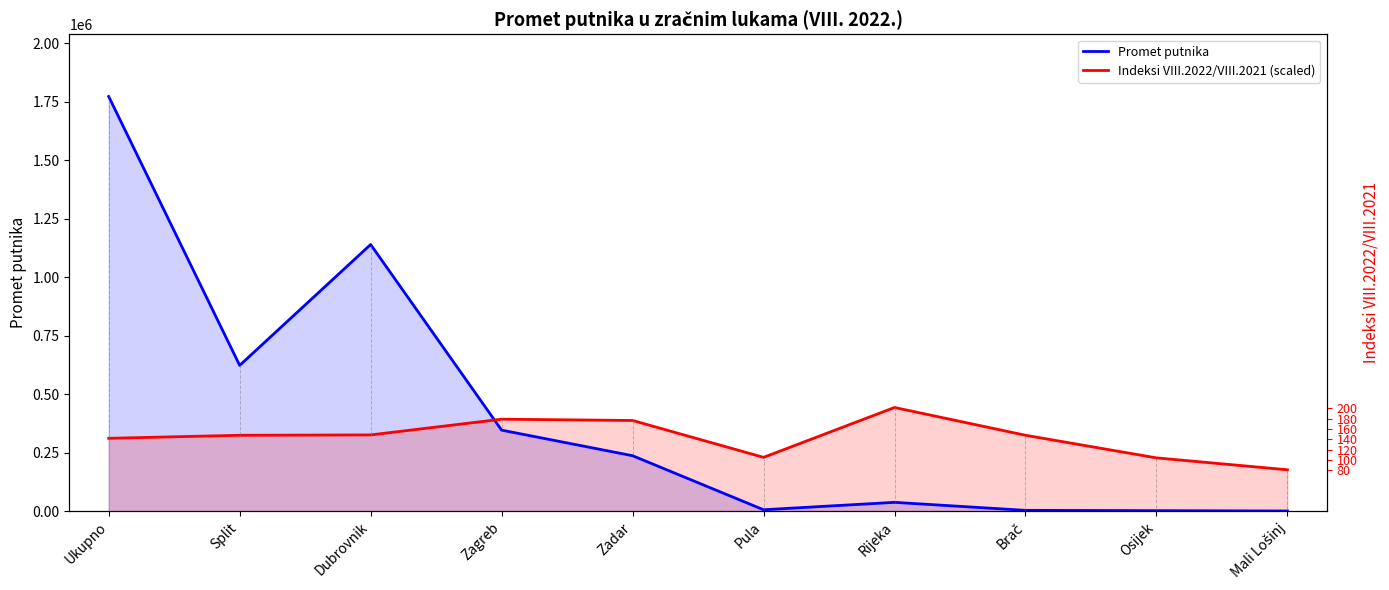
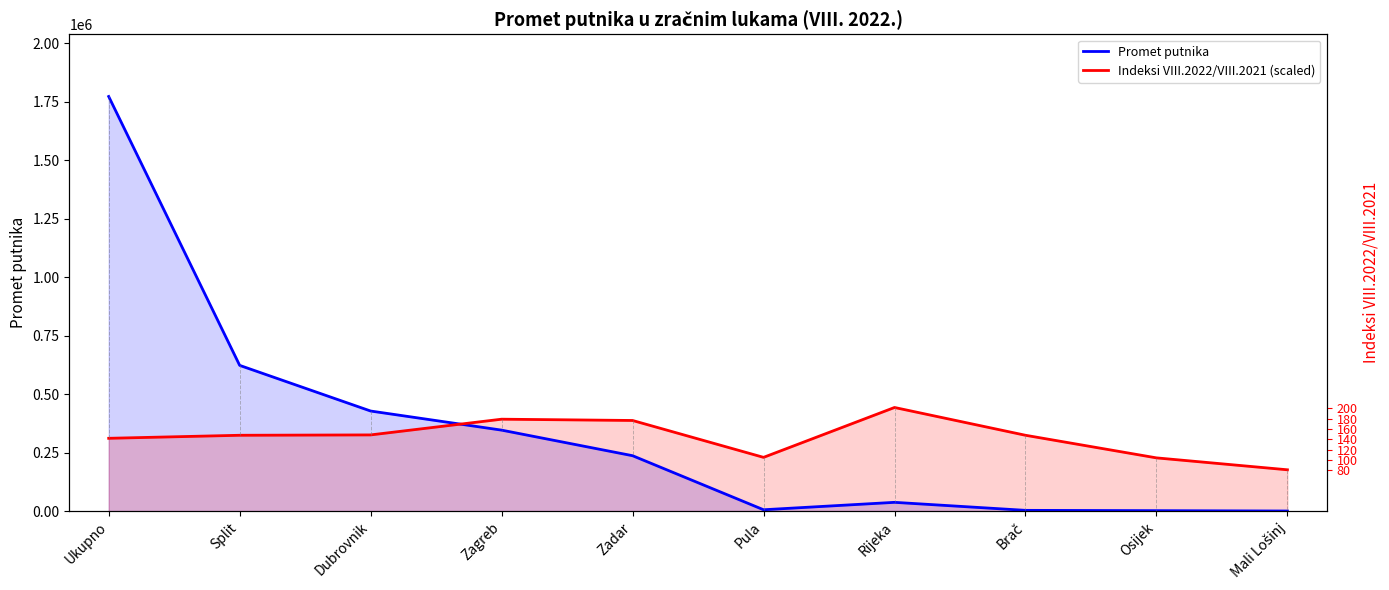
  {
    "Promet putnika": {
-     "Dubrovnik": 1140000
+     "Dubrovnik": 430000
    }
  }
